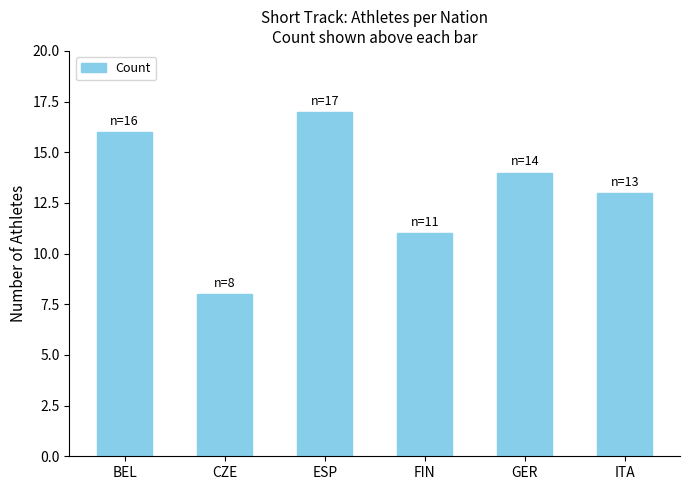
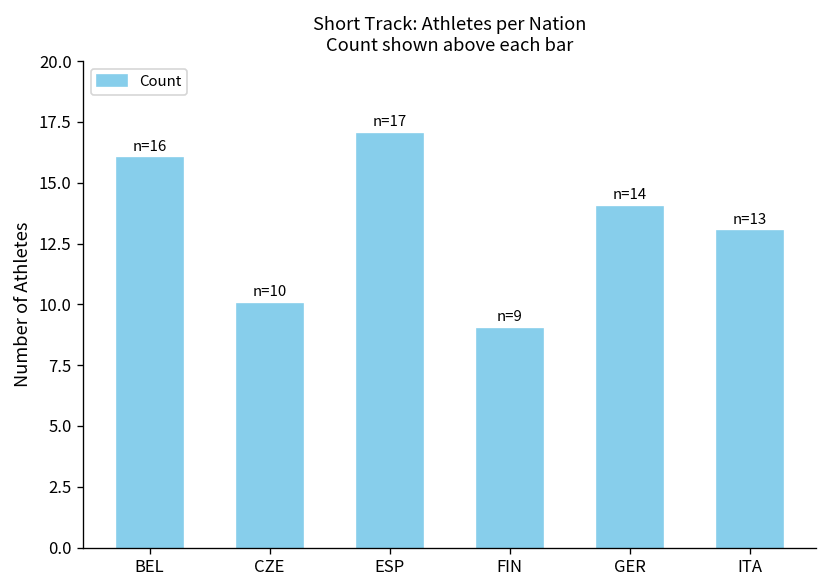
  {
    "BEL": 16,
-   "CZE": 8,
+   "CZE": 10,
    "ESP": 17,
-   "FIN": 11,
+   "FIN": 9,
    "GER": 14,
    "ITA": 13
  }
